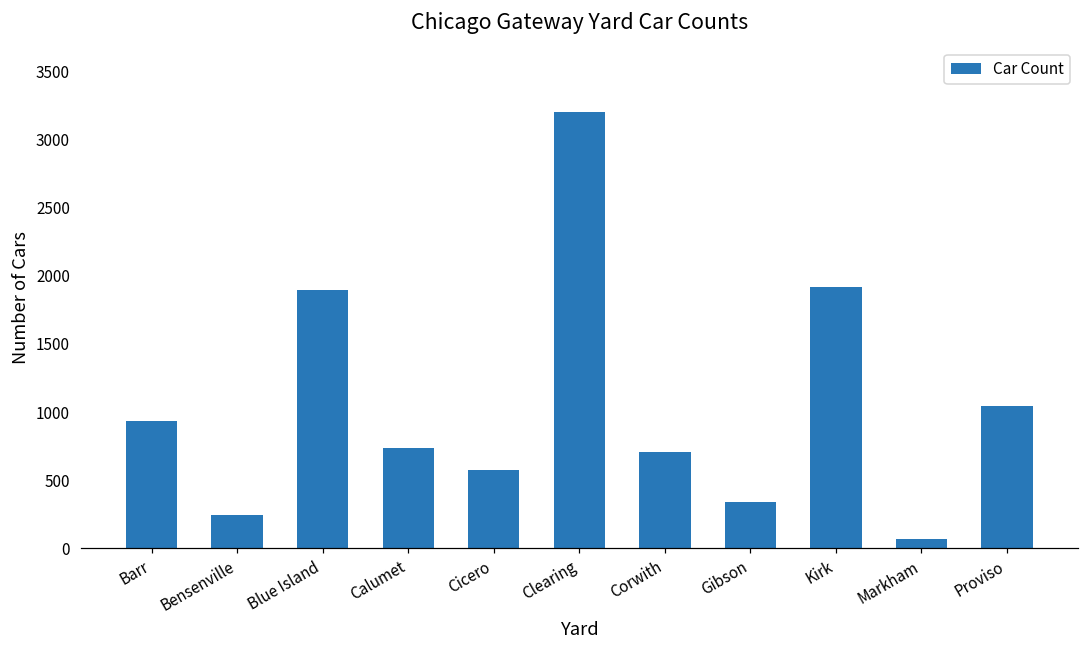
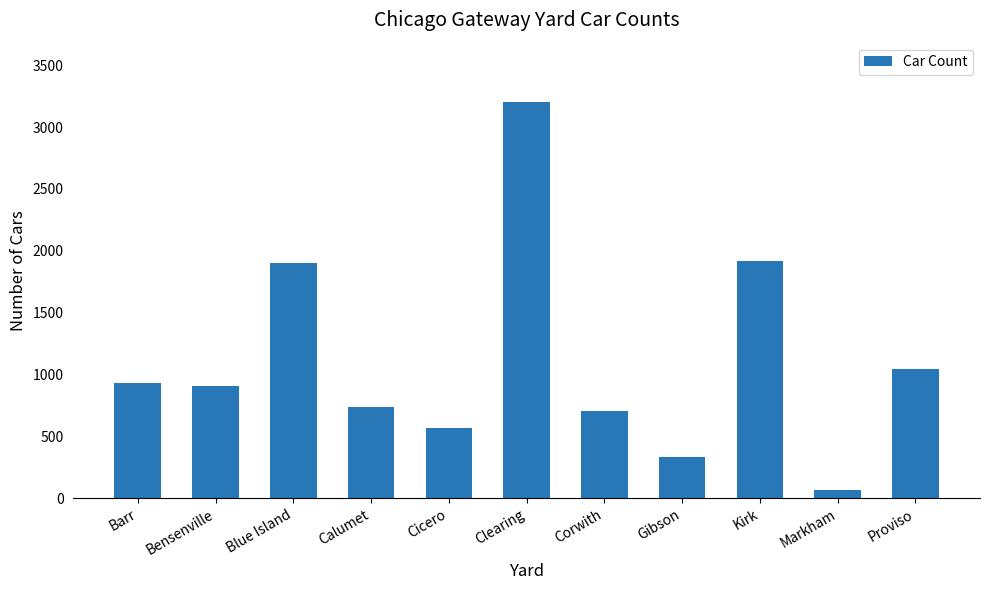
  {
    "Barr": 930,
-   "Bensenville": 240,
+   "Bensenville": 910,
    "Blue Island": 1900,
    "Calumet": 740,
    "Cicero": 570,
    "Clearing": 3200,
    "Corwith": 710,
    "Gibson": 340,
    "Kirk": 1920,
    "Markham": 60,
    "Proviso": 1040
  }
